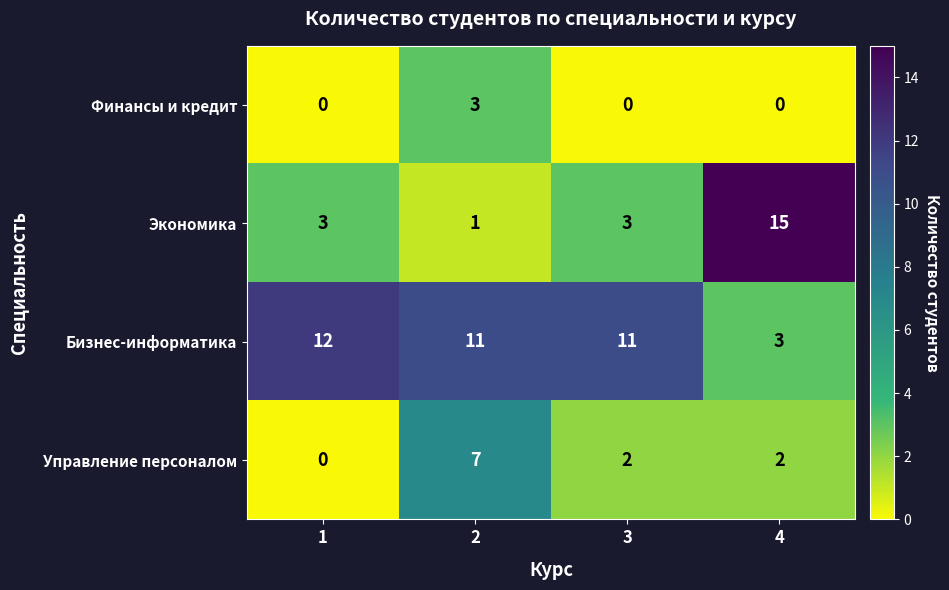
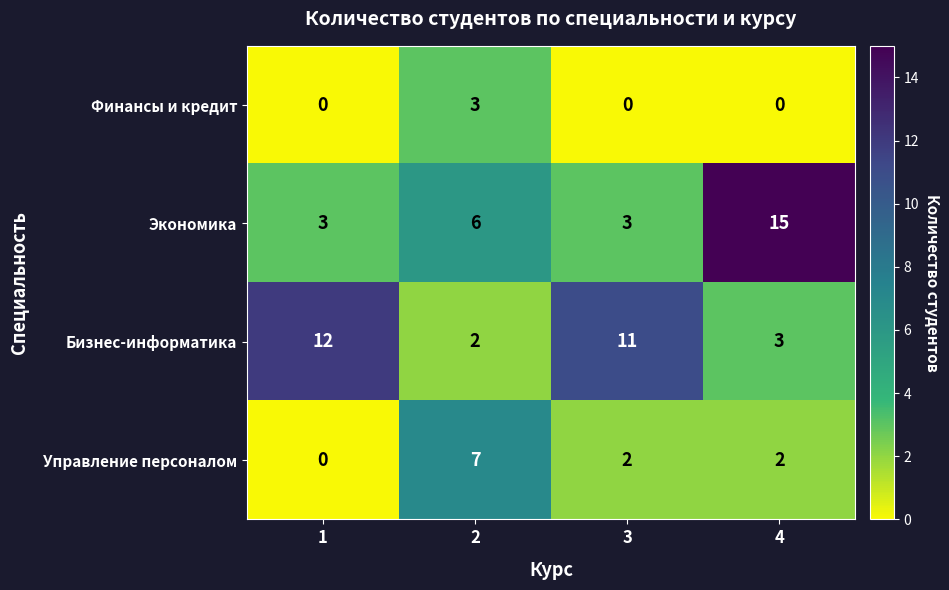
  {
    "Финансы и кредит": {
      "1": 0,
      "2": 3,
      "3": 0,
      "4": 0
    },
    "Экономика": {
      "1": 3,
-     "2": 1,
+     "2": 6,
      "3": 3,
      "4": 15
    },
    "Бизнес-информатика": {
      "1": 12,
-     "2": 11,
+     "2": 2,
      "3": 11,
      "4": 3
    },
    "Управление персоналом": {
      "1": 0,
      "2": 7,
      "3": 2,
      "4": 2
    }
  }
